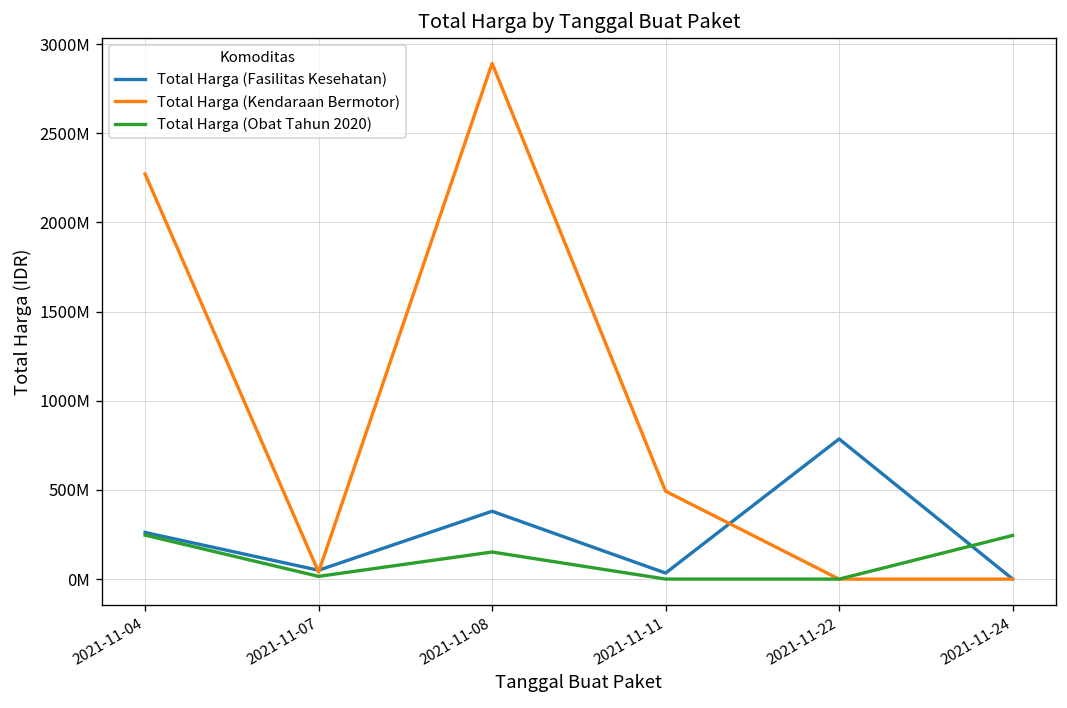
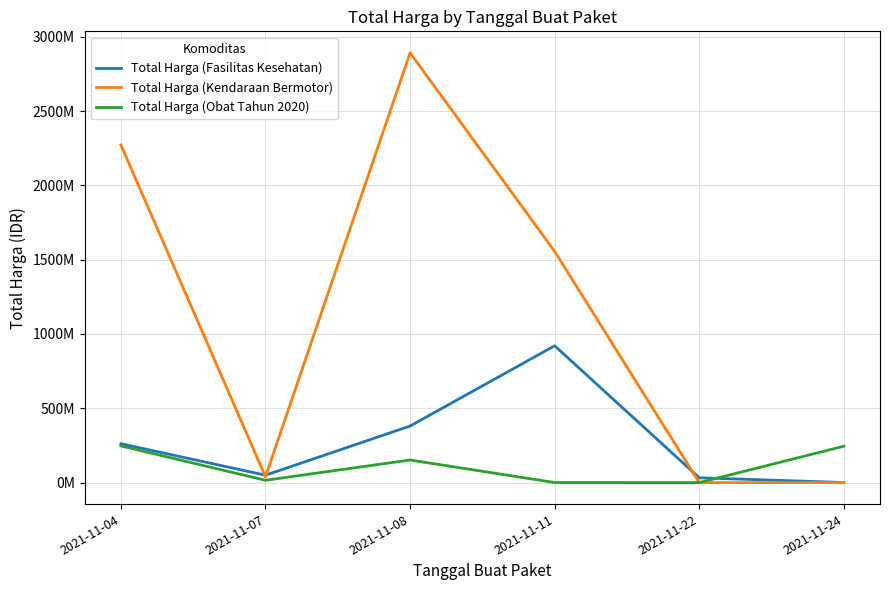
  {
    "Total Harga (Fasilitas Kesehatan)": {
      "2021-11-08": 380000000,
-     "2021-11-11": 30000000,
-     "2021-11-22": 790000000
+     "2021-11-11": 920000000,
+     "2021-11-22": 30000000
    },
    "Total Harga (Kendaraan Bermotor)": {
      "2021-11-04": 2270000000,
      "2021-11-08": 2890000000,
-     "2021-11-11": 490000000
+     "2021-11-11": 1560000000
    },
    "Total Harga (Obat Tahun 2020)": {
      "2021-11-07": 20000000,
      "2021-11-08": 150000000,
      "2021-11-11": 0,
      "2021-11-24": 240000000
    }
  }
